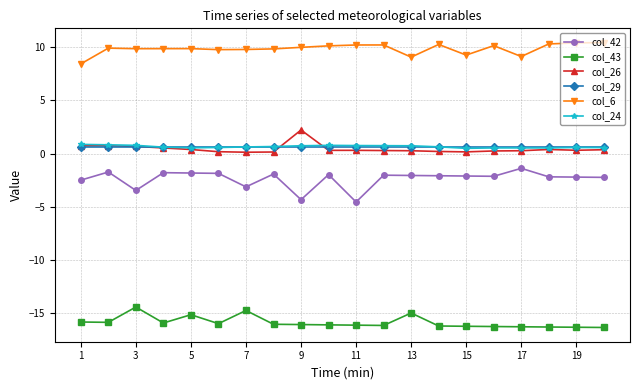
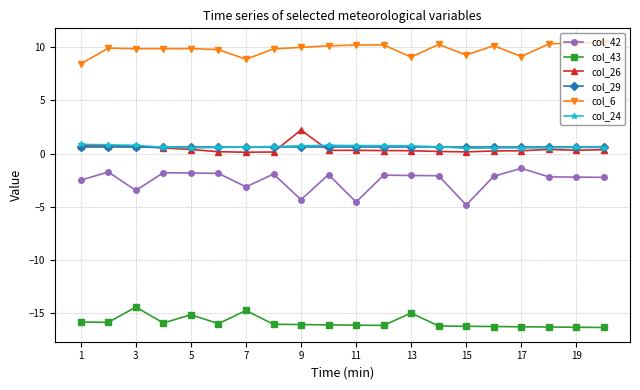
  {
    "col_42": {
      "1": -2.5,
      "3": -3.5,
      "5": -1.8,
      "7": -3.1,
      "9": -4.3,
      "11": -4.5,
      "13": -2.1,
-     "15": -2.1,
+     "15": -4.8,
      "17": -1.4,
      "19": -2.2
    },
    "col_43": {
      "1": -15.8,
      "3": -14.4,
      "5": -15.1,
      "7": -14.7,
      "9": -16.1,
      "11": -16.1,
      "13": -15.0,
      "15": -16.2,
      "17": -16.3,
      "19": -16.3
    },
    "col_26": {
      "7": 0.1,
      "9": 2.2,
      "11": 0.3,
      "13": 0.3,
      "15": 0.2,
      "17": 0.3,
      "19": 0.3
    },
    "col_6": {
      "1": 8.4,
      "3": 9.8,
      "5": 9.8,
-     "7": 9.8,
+     "7": 8.9,
      "9": 10.0,
      "11": 10.2,
      "13": 9.1,
      "15": 9.2,
      "17": 9.1
    }
  }
